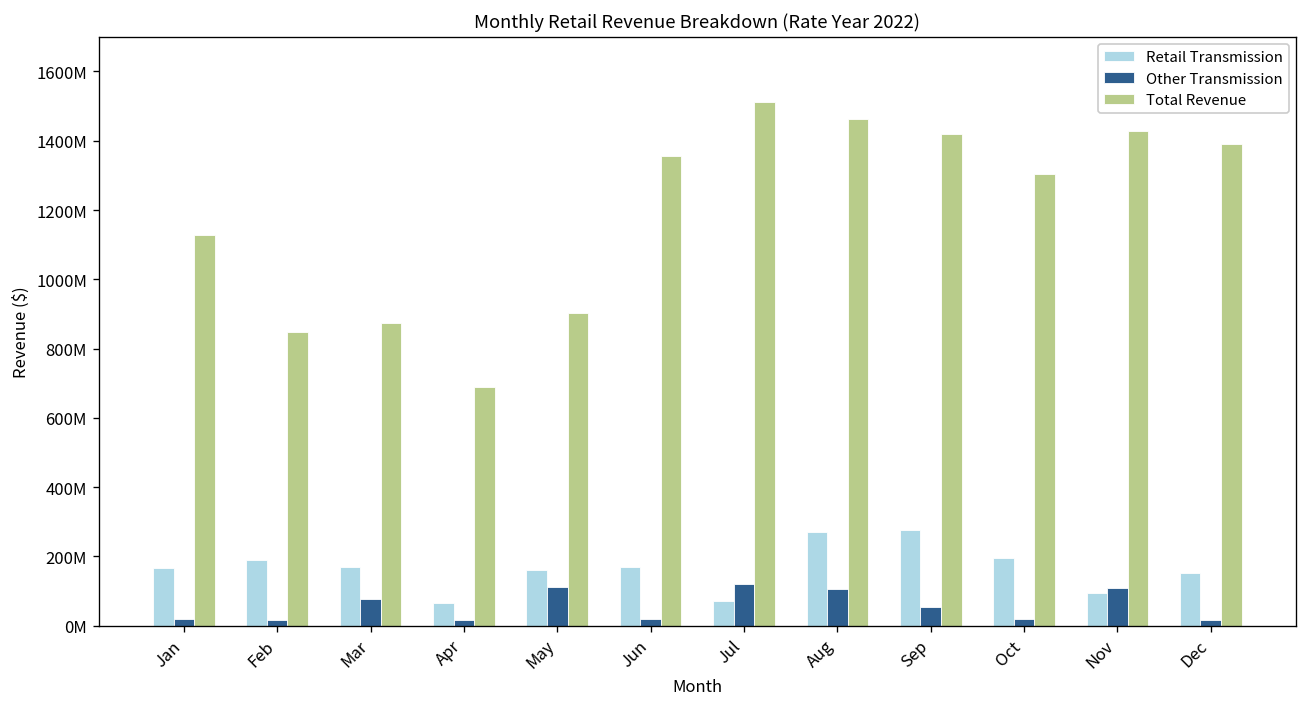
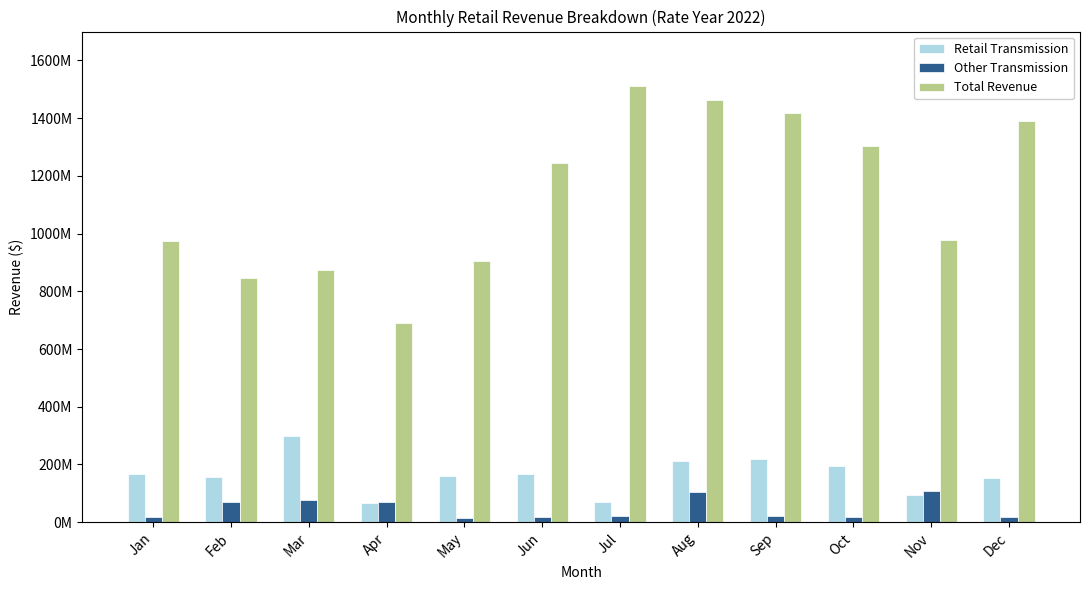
  {
    "Retail Transmission": {
      "Jan": 170000000,
-     "Feb": 190000000,
-     "Mar": 170000000,
+     "Feb": 160000000,
+     "Mar": 300000000,
      "Apr": 70000000,
      "May": 160000000,
      "Jun": 170000000,
      "Jul": 70000000,
-     "Aug": 270000000,
-     "Sep": 280000000,
+     "Aug": 210000000,
+     "Sep": 220000000,
      "Oct": 190000000,
      "Nov": 90000000,
      "Dec": 150000000
    },
    "Other Transmission": {
      "Jan": 20000000,
-     "Feb": 20000000,
+     "Feb": 70000000,
      "Mar": 80000000,
-     "Apr": 20000000,
-     "May": 110000000,
+     "Apr": 70000000,
+     "May": 20000000,
      "Jun": 20000000,
-     "Jul": 120000000,
+     "Jul": 20000000,
      "Aug": 100000000,
-     "Sep": 50000000,
+     "Sep": 20000000,
      "Oct": 20000000,
      "Nov": 110000000,
      "Dec": 20000000
    },
    "Total Revenue": {
-     "Jan": 1130000000,
+     "Jan": 980000000,
      "Feb": 850000000,
      "Mar": 870000000,
      "Apr": 690000000,
      "May": 900000000,
-     "Jun": 1360000000,
+     "Jun": 1240000000,
      "Jul": 1510000000,
      "Aug": 1460000000,
      "Sep": 1420000000,
      "Oct": 1300000000,
-     "Nov": 1430000000,
+     "Nov": 980000000,
      "Dec": 1390000000
    }
  }
